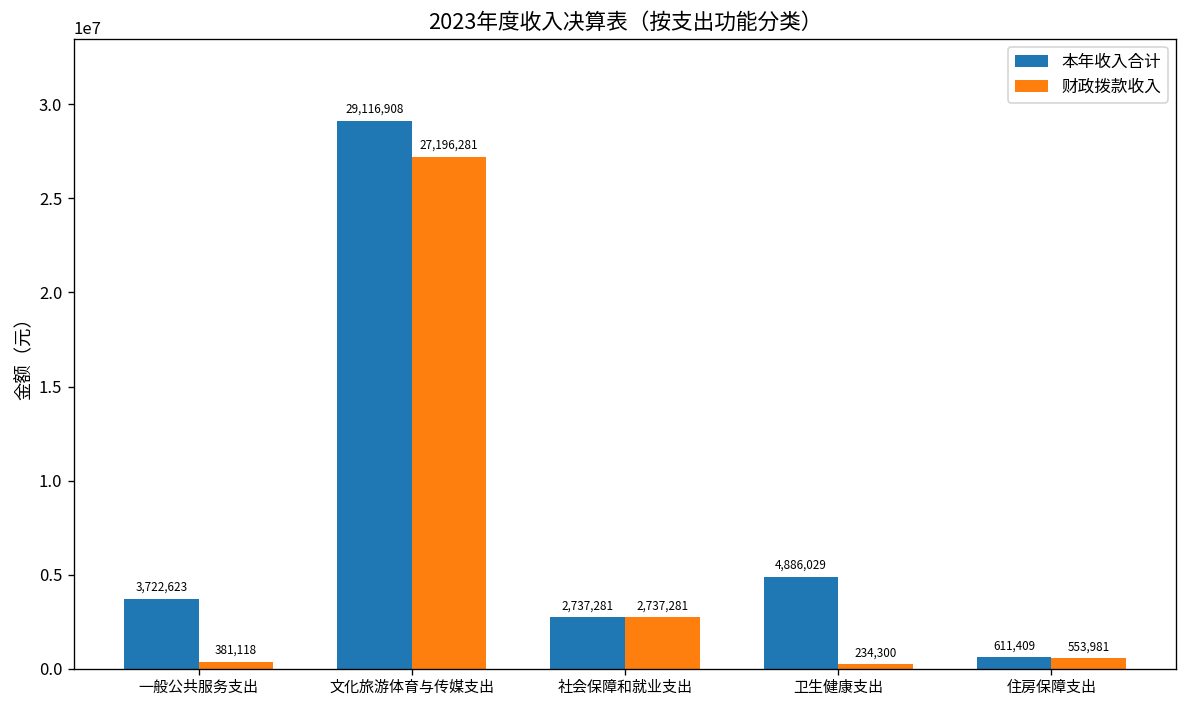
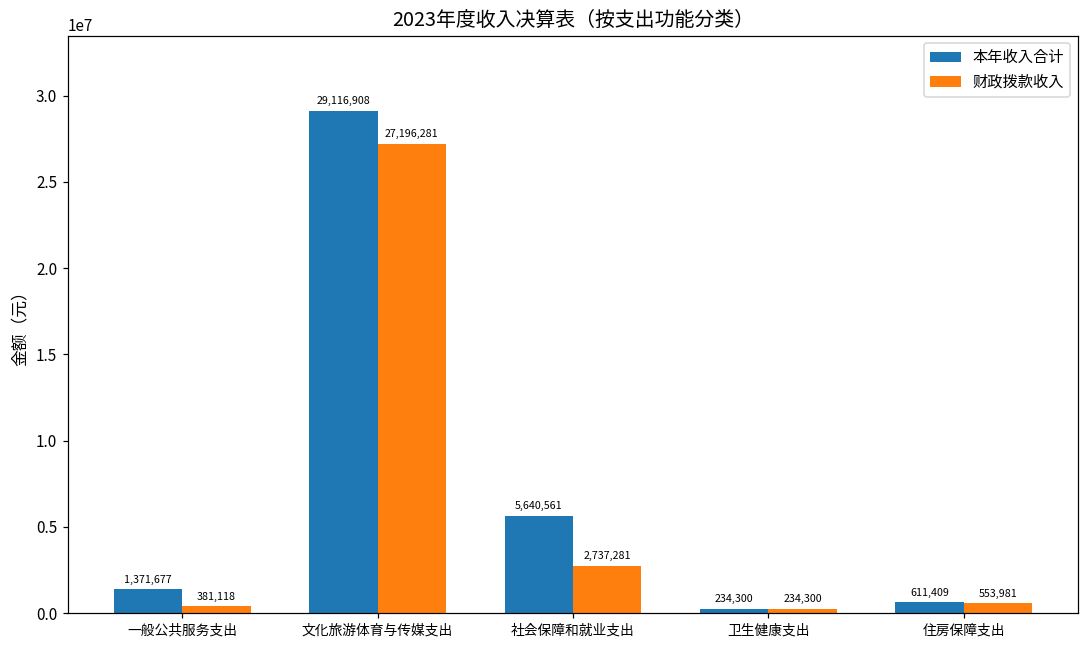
  {
    "本年收入合计": {
-     "一般公共服务支出": "3,722,623",
+     "一般公共服务支出": "1,371,677",
      "文化旅游体育与传媒支出": "29,116,908",
-     "社会保障和就业支出": "2,737,281",
-     "卫生健康支出": "4,886,029",
+     "社会保障和就业支出": "5,640,561",
+     "卫生健康支出": "234,300",
      "住房保障支出": "611,409"
    },
    "财政拨款收入": {
      "一般公共服务支出": "381,118",
      "文化旅游体育与传媒支出": "27,196,281",
      "社会保障和就业支出": "2,737,281",
      "卫生健康支出": "234,300",
      "住房保障支出": "553,981"
    }
  }
